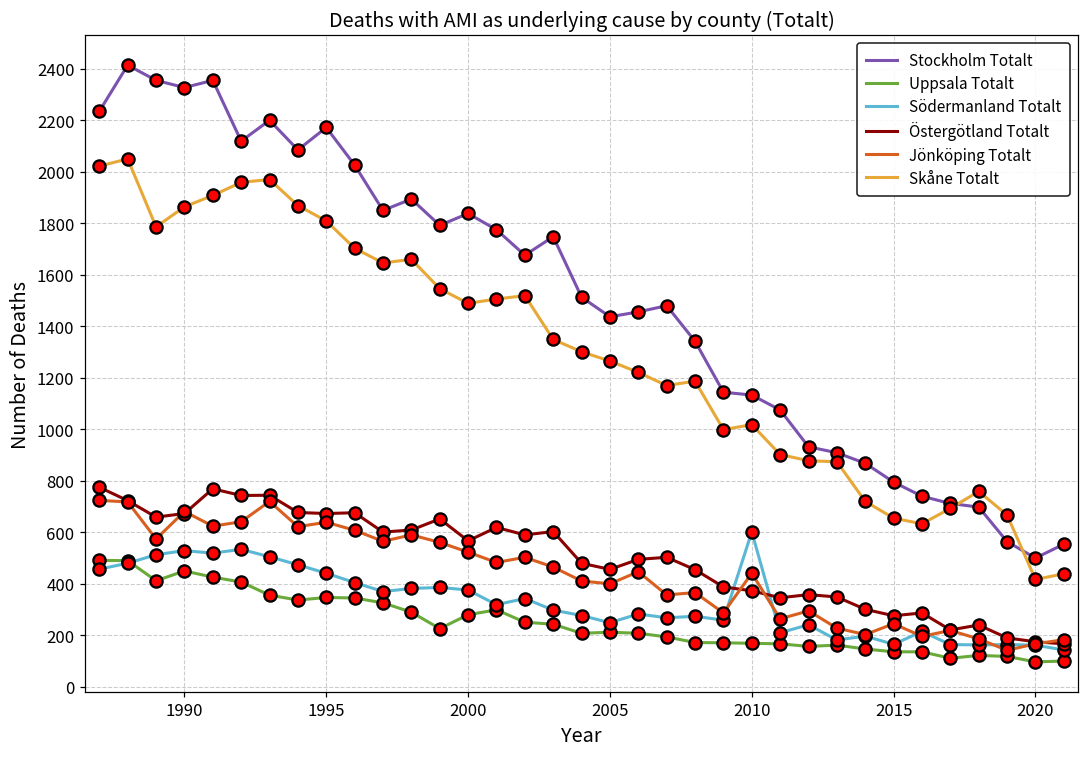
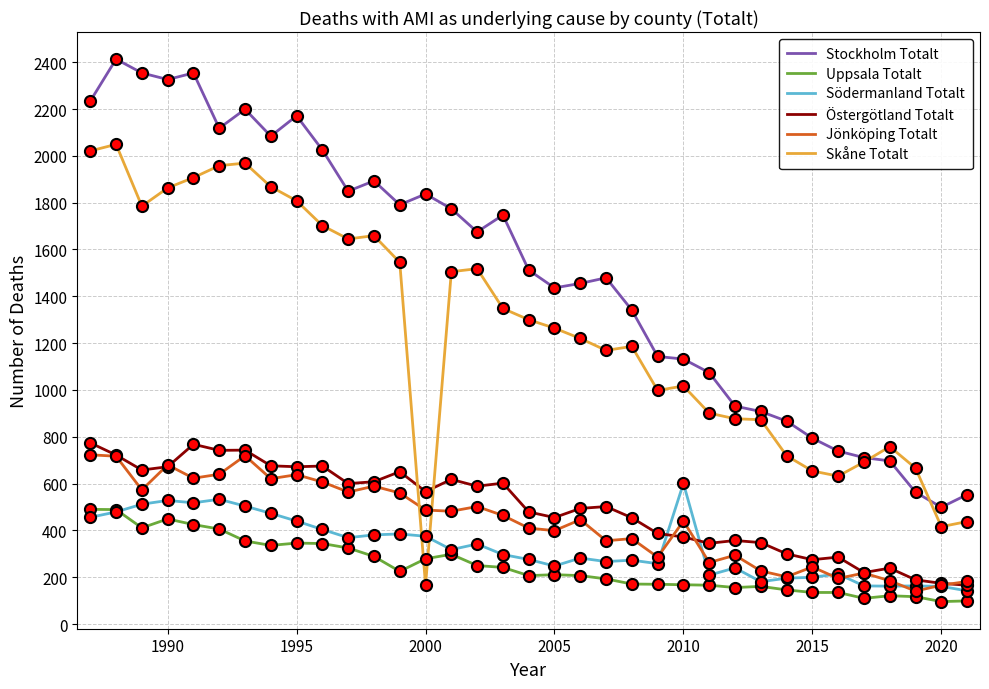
  {
    "Stockholm Totalt": {
      "1990": 2330,
      "1995": 2170,
      "2000": 1840,
      "2005": 1440,
      "2010": 1130,
      "2015": 790,
      "2020": 500
    },
    "Uppsala Totalt": {
      "1990": 450,
      "1995": 350,
      "2000": 280,
      "2005": 210,
      "2010": 170,
      "2015": 140,
      "2020": 100
    },
    "Södermanland Totalt": {
      "1990": 530,
      "1995": 440,
      "2000": 380,
      "2005": 250,
      "2010": 600,
-     "2015": 160
+     "2015": 200
    },
    "Östergötland Totalt": {
      "1995": 670,
      "2000": 570,
      "2005": 460,
      "2010": 370,
      "2015": 280
    },
    "Jönköping Totalt": {
      "1995": 640,
-     "2000": 520,
+     "2000": 490,
      "2005": 400,
      "2010": 440,
      "2015": 240
    },
    "Skåne Totalt": {
      "1990": 1860,
      "1995": 1810,
-     "2000": 1490,
+     "2000": 170,
      "2005": 1260,
      "2010": 1020,
      "2015": 650,
      "2020": 420
    }
  }
